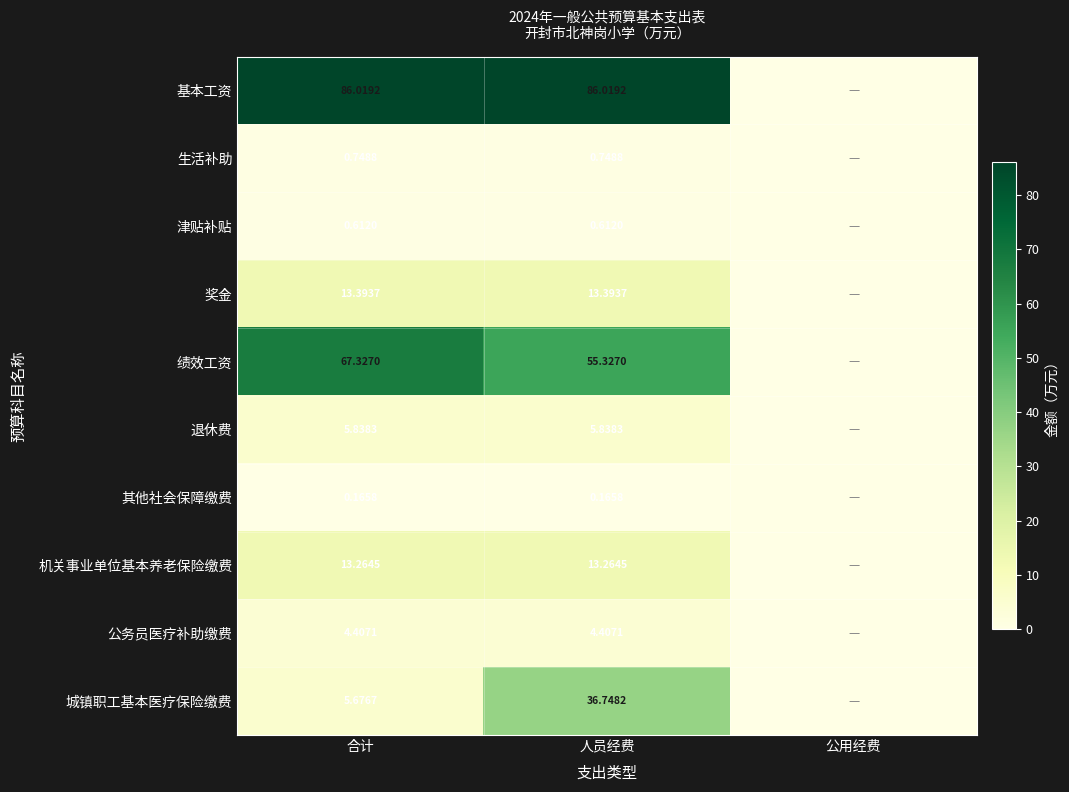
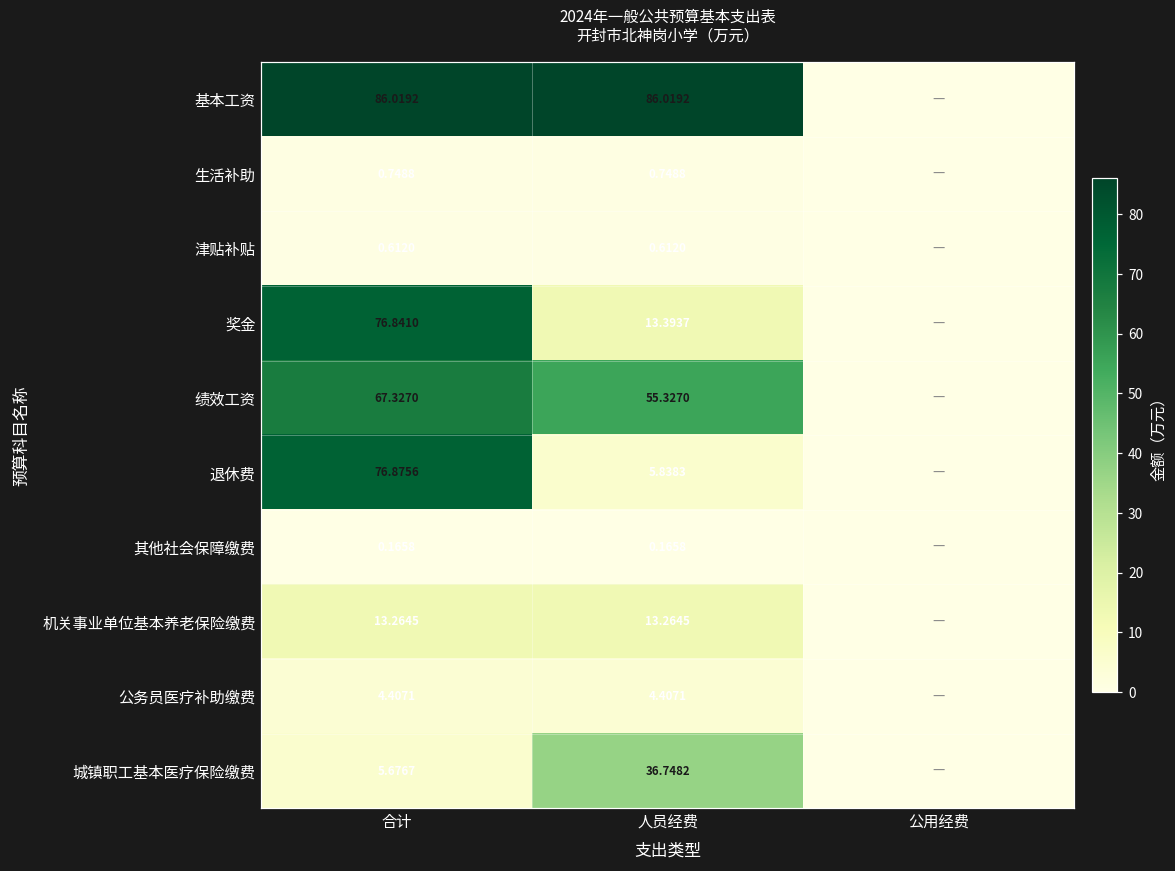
  {
    "奖金": {
-     "合计": 13.3937,
+     "合计": 76.8410,
      "人员经费": 13.3937
    },
    "绩效工资": {
      "合计": 67.3270,
      "人员经费": 55.3270
    },
    "退休费": {
-     "合计": 5.8383,
+     "合计": 76.8756,
      "人员经费": 5.8383
    },
    "机关事业单位基本养老保险缴费": {
      "合计": 13.2645,
      "人员经费": 13.2645
    },
    "城镇职工基本医疗保险缴费": {
      "合计": 5.6767,
      "人员经费": 36.7482
    }
  }
